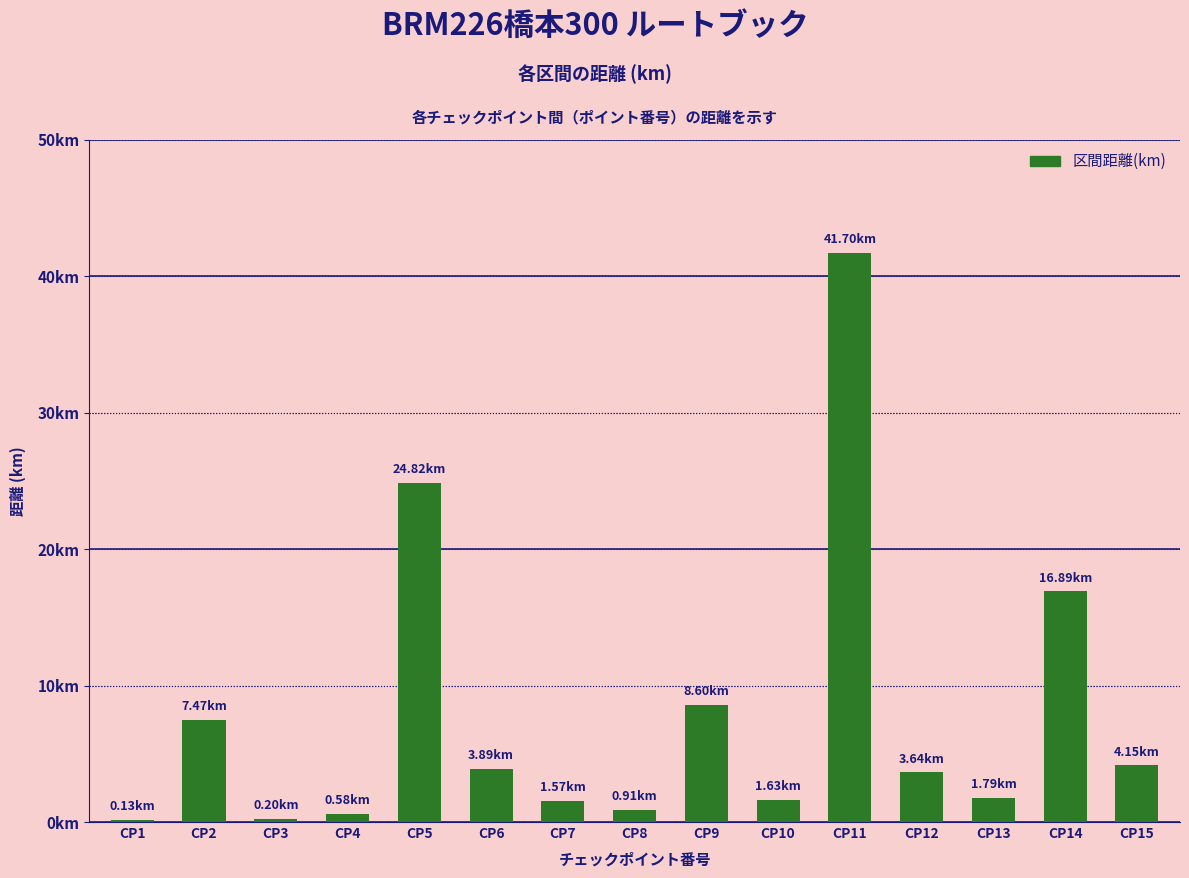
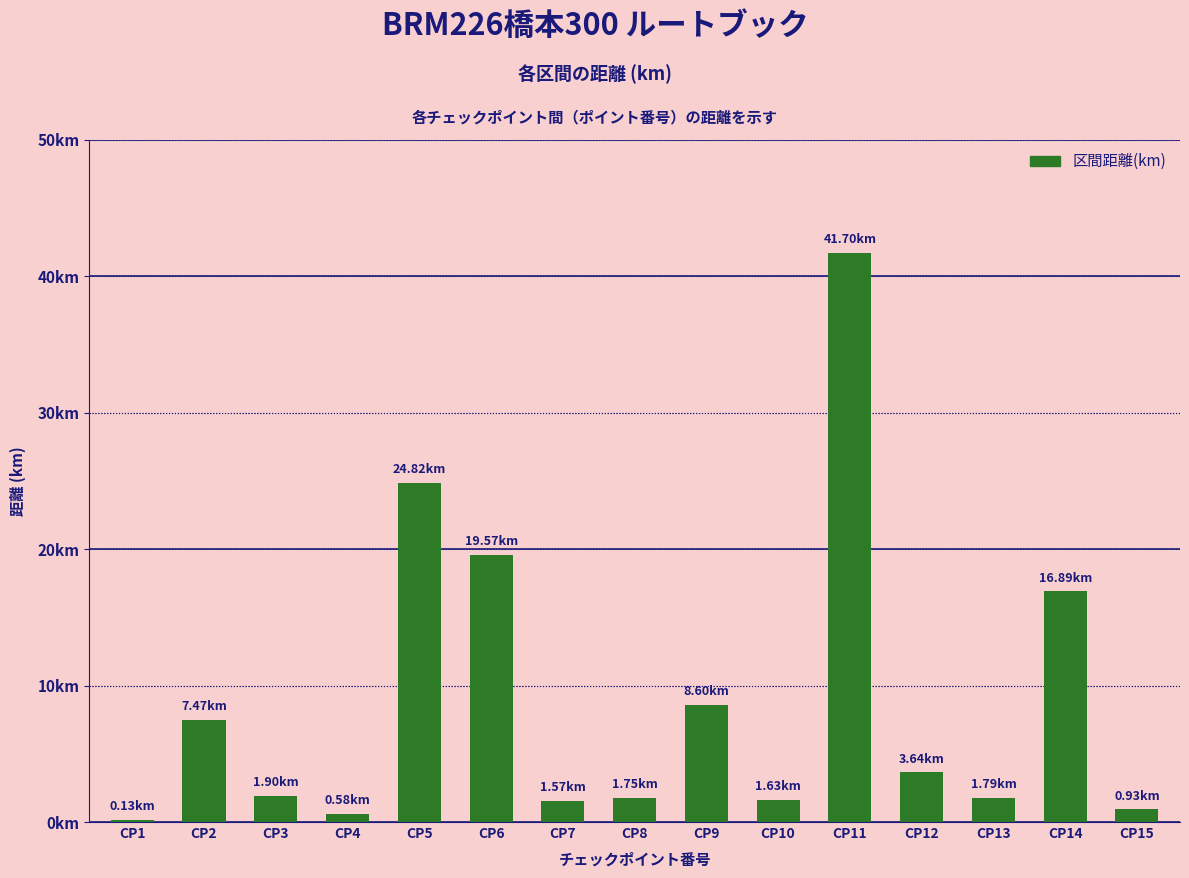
  {
    "CP1": 0.13,
    "CP2": 7.47,
-   "CP3": 0.20,
+   "CP3": 1.90,
    "CP4": 0.58,
    "CP5": 24.82,
-   "CP6": 3.89,
+   "CP6": 19.57,
    "CP7": 1.57,
-   "CP8": 0.91,
+   "CP8": 1.75,
    "CP9": 8.60,
    "CP10": 1.63,
    "CP11": 41.70,
    "CP12": 3.64,
    "CP13": 1.79,
    "CP14": 16.89,
-   "CP15": 4.15
+   "CP15": 0.93
  }
